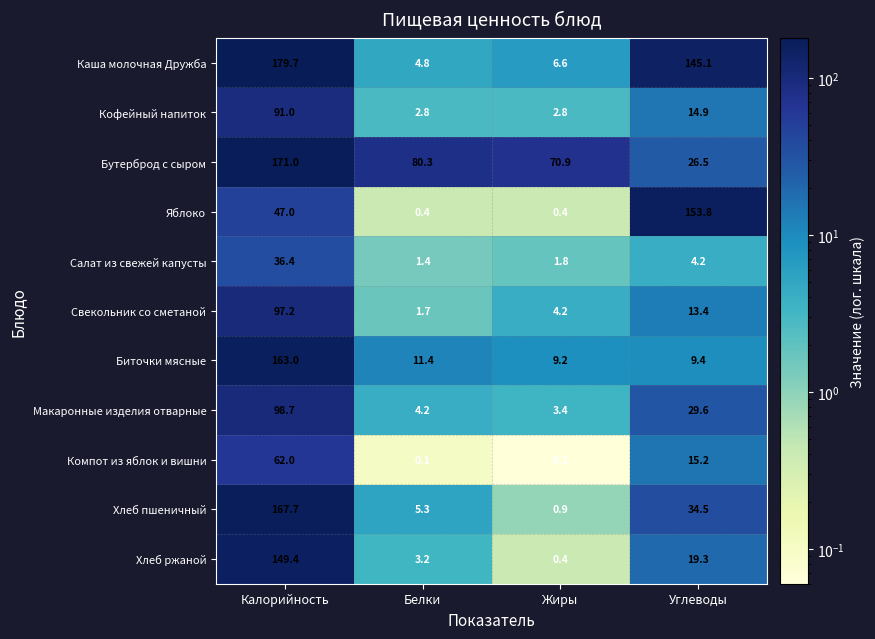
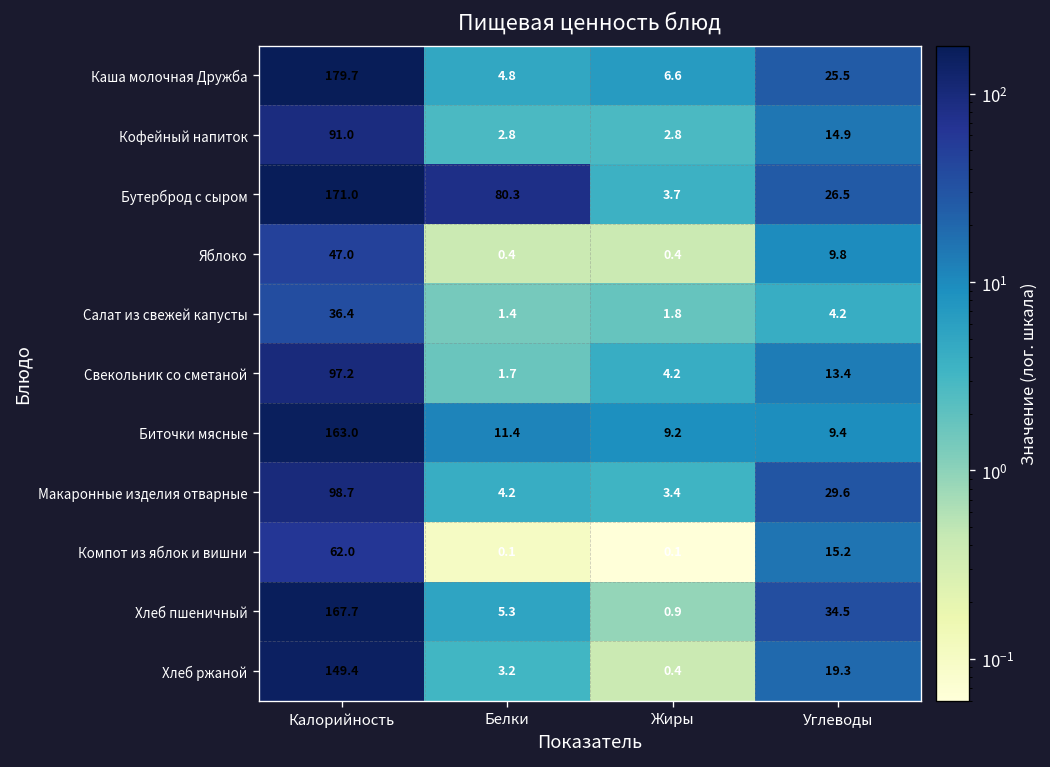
  {
    "Каша молочная Дружба": {
      "Калорийность": 179.7,
      "Белки": 4.8,
      "Жиры": 6.6,
-     "Углеводы": 145.1
+     "Углеводы": 25.5
    },
    "Кофейный напиток": {
      "Калорийность": 91.0,
      "Белки": 2.8,
      "Жиры": 2.8,
      "Углеводы": 14.9
    },
    "Бутерброд с сыром": {
      "Калорийность": 171.0,
      "Белки": 80.3,
-     "Жиры": 70.9,
+     "Жиры": 3.7,
      "Углеводы": 26.5
    },
    "Яблоко": {
      "Калорийность": 47.0,
      "Белки": 0.4,
      "Жиры": 0.4,
-     "Углеводы": 153.8
+     "Углеводы": 9.8
    },
    "Салат из свежей капусты": {
      "Калорийность": 36.4,
      "Белки": 1.4,
      "Жиры": 1.8,
      "Углеводы": 4.2
    },
    "Свекольник со сметаной": {
      "Калорийность": 97.2,
      "Белки": 1.7,
      "Жиры": 4.2,
      "Углеводы": 13.4
    },
    "Биточки мясные": {
      "Калорийность": 163.0,
      "Белки": 11.4,
      "Жиры": 9.2,
      "Углеводы": 9.4
    },
    "Макаронные изделия отварные": {
      "Калорийность": 98.7,
      "Белки": 4.2,
      "Жиры": 3.4,
      "Углеводы": 29.6
    },
    "Компот из яблок и вишни": {
      "Калорийность": 62.0,
      "Белки": 0.1,
      "Углеводы": 15.2
    },
    "Хлеб пшеничный": {
      "Калорийность": 167.7,
      "Белки": 5.3,
      "Жиры": 0.9,
      "Углеводы": 34.5
    },
    "Хлеб ржаной": {
      "Калорийность": 149.4,
      "Белки": 3.2,
      "Жиры": 0.4,
      "Углеводы": 19.3
    }
  }
